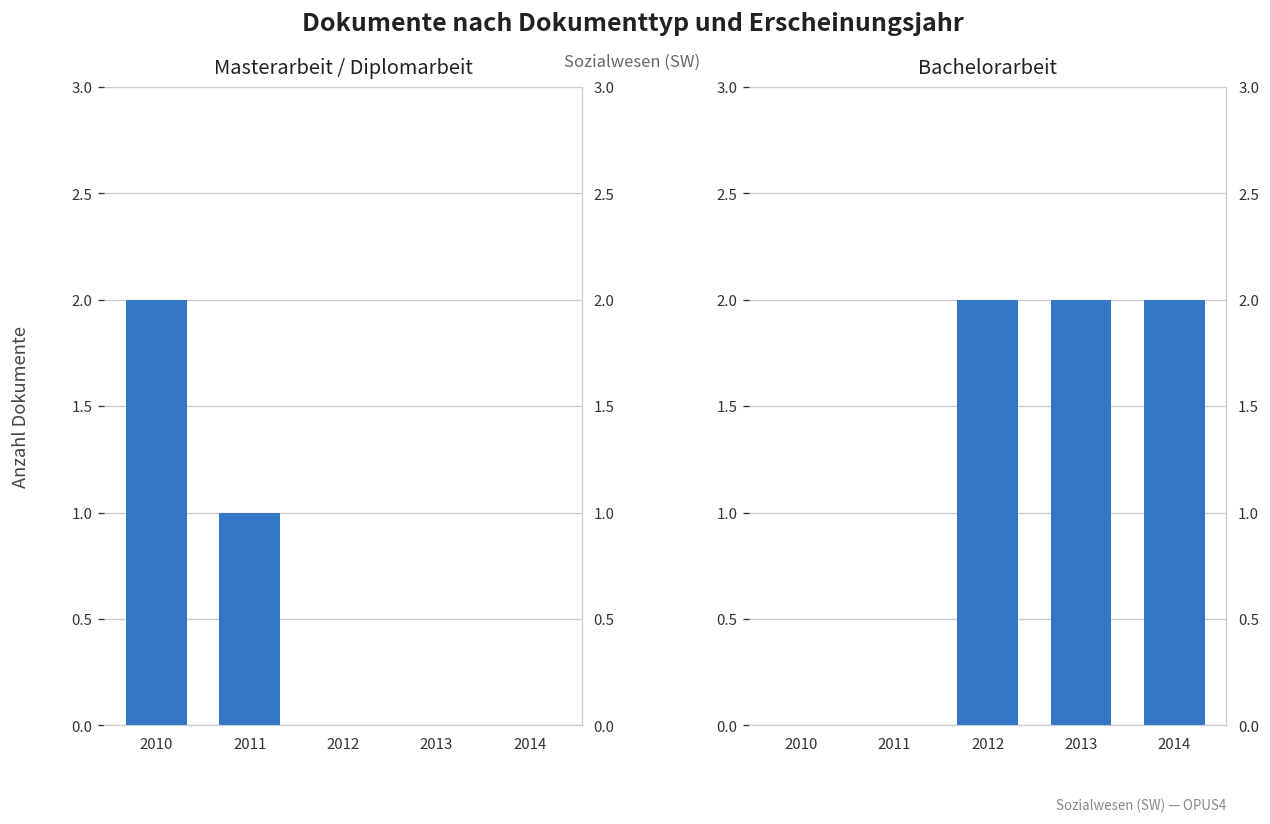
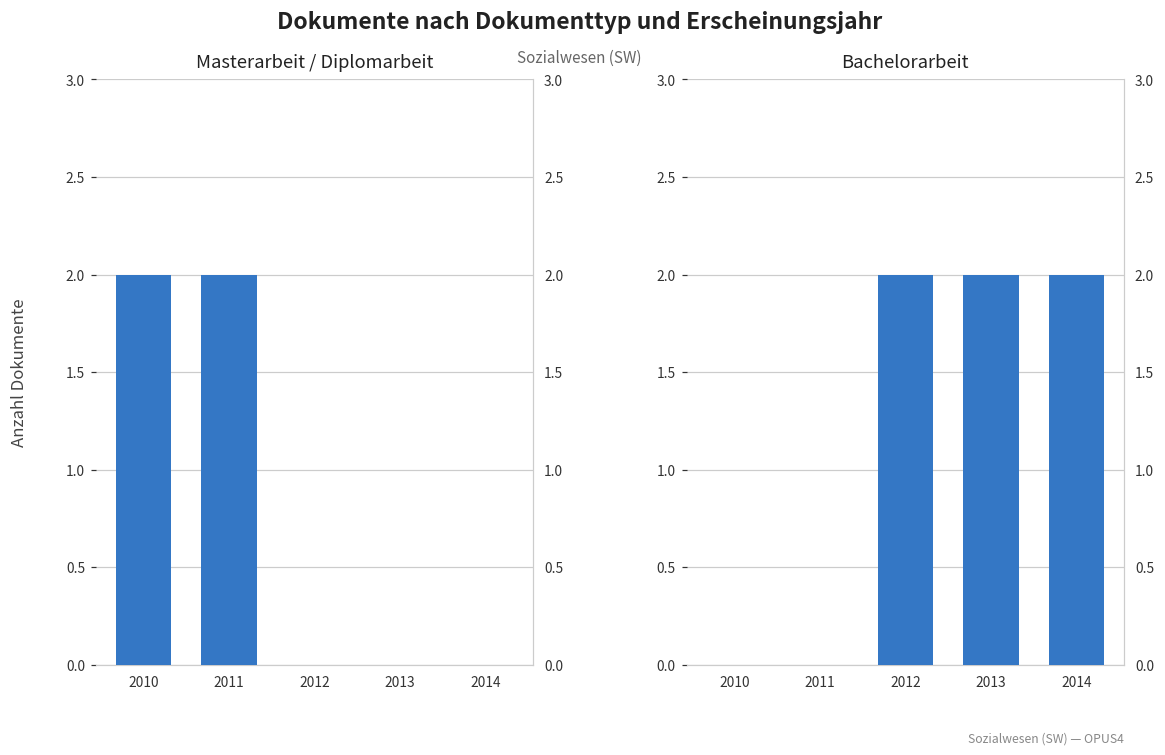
  {
    "Masterarbeit / Diplomarbeit": {
      "2010": 2,
-     "2011": 1,
+     "2011": 2,
      "2012": 0,
      "2013": 0,
      "2014": 0
    },
    "Bachelorarbeit": {
      "2010": 0.00,
      "2011": 0.00,
      "2012": 2.00,
      "2013": 2.00,
      "2014": 2.00
    }
  }
